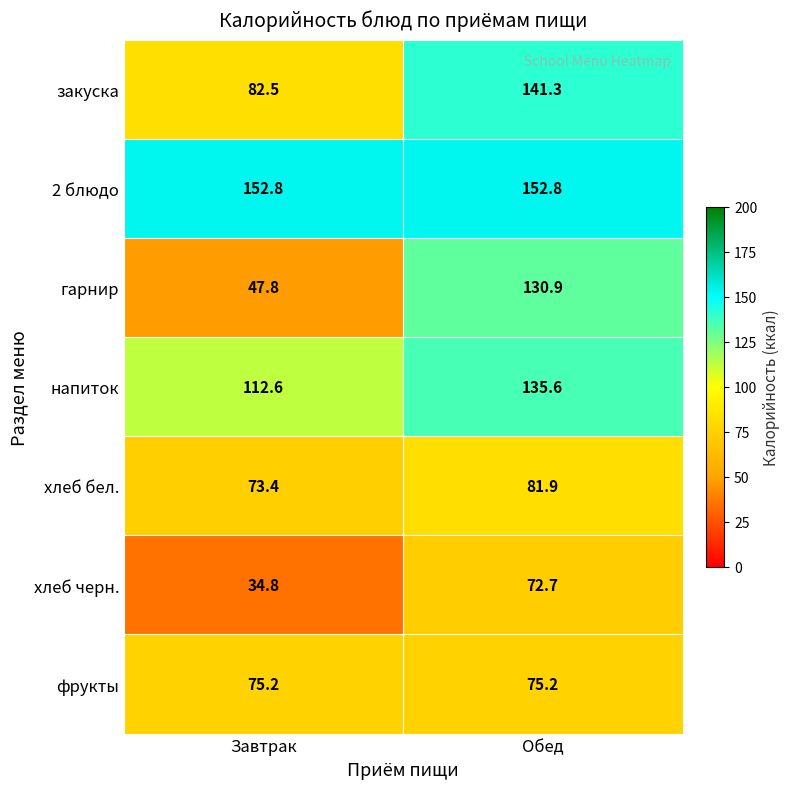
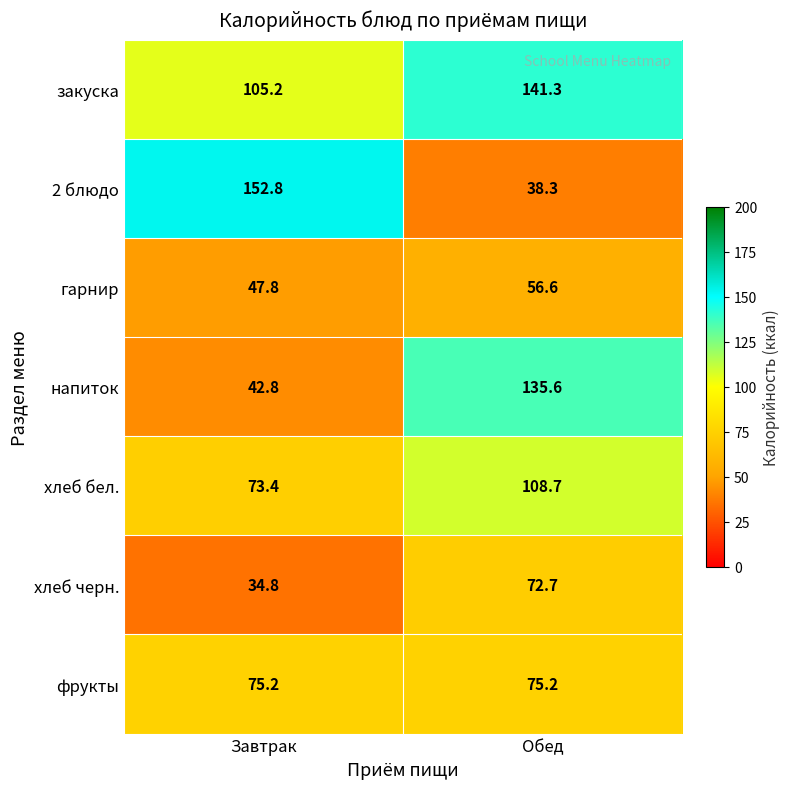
  {
    "закуска": {
-     "Завтрак": 82.5
+     "Завтрак": 105.2
    },
    "2 блюдо": {
      "Завтрак": 152.8,
-     "Обед": 152.8
+     "Обед": 38.3
    },
    "гарнир": {
      "Завтрак": 47.8,
-     "Обед": 130.9
+     "Обед": 56.6
    },
    "напиток": {
-     "Завтрак": 112.6,
+     "Завтрак": 42.8,
      "Обед": 135.6
    },
    "хлеб бел.": {
      "Завтрак": 73.4,
-     "Обед": 81.9
+     "Обед": 108.7
    },
    "хлеб черн.": {
      "Завтрак": 34.8,
      "Обед": 72.7
    },
    "фрукты": {
      "Завтрак": 75.2,
      "Обед": 75.2
    }
  }
